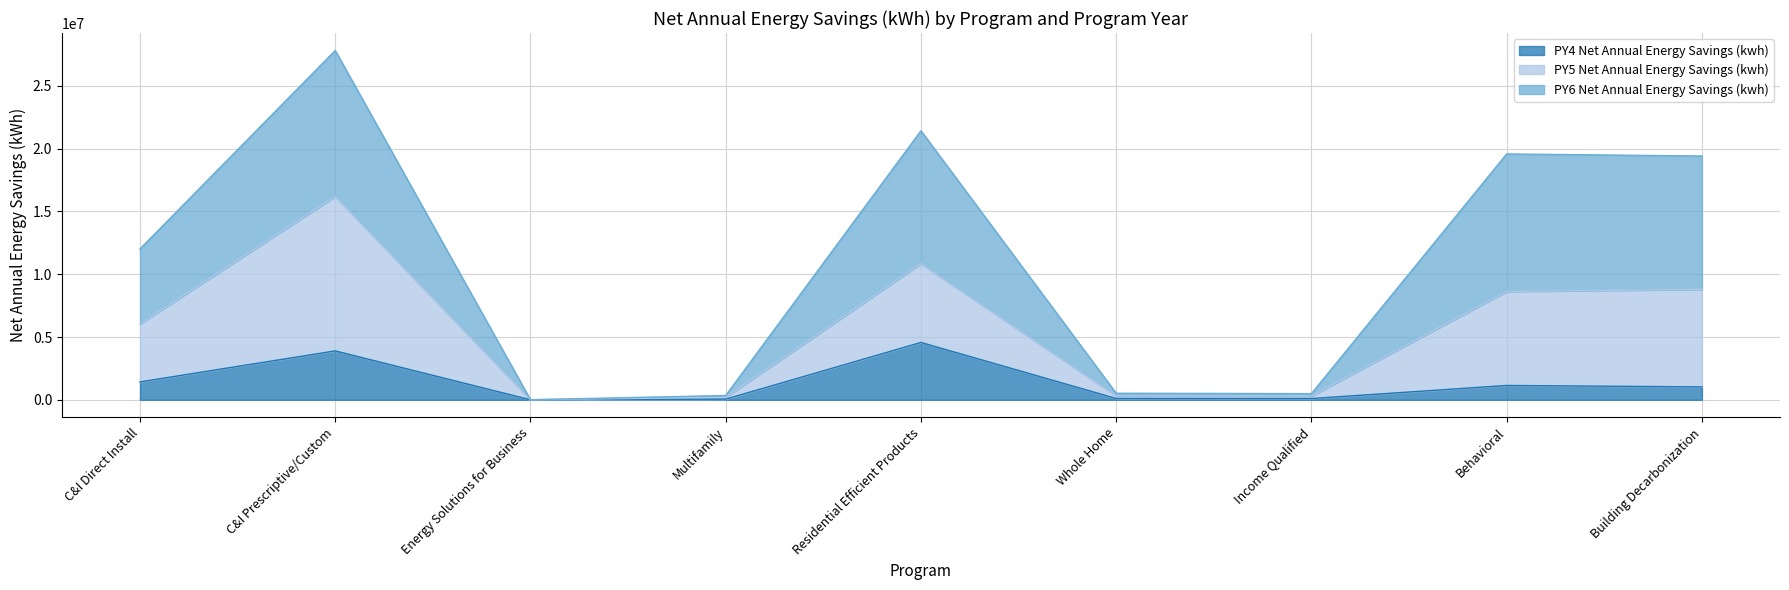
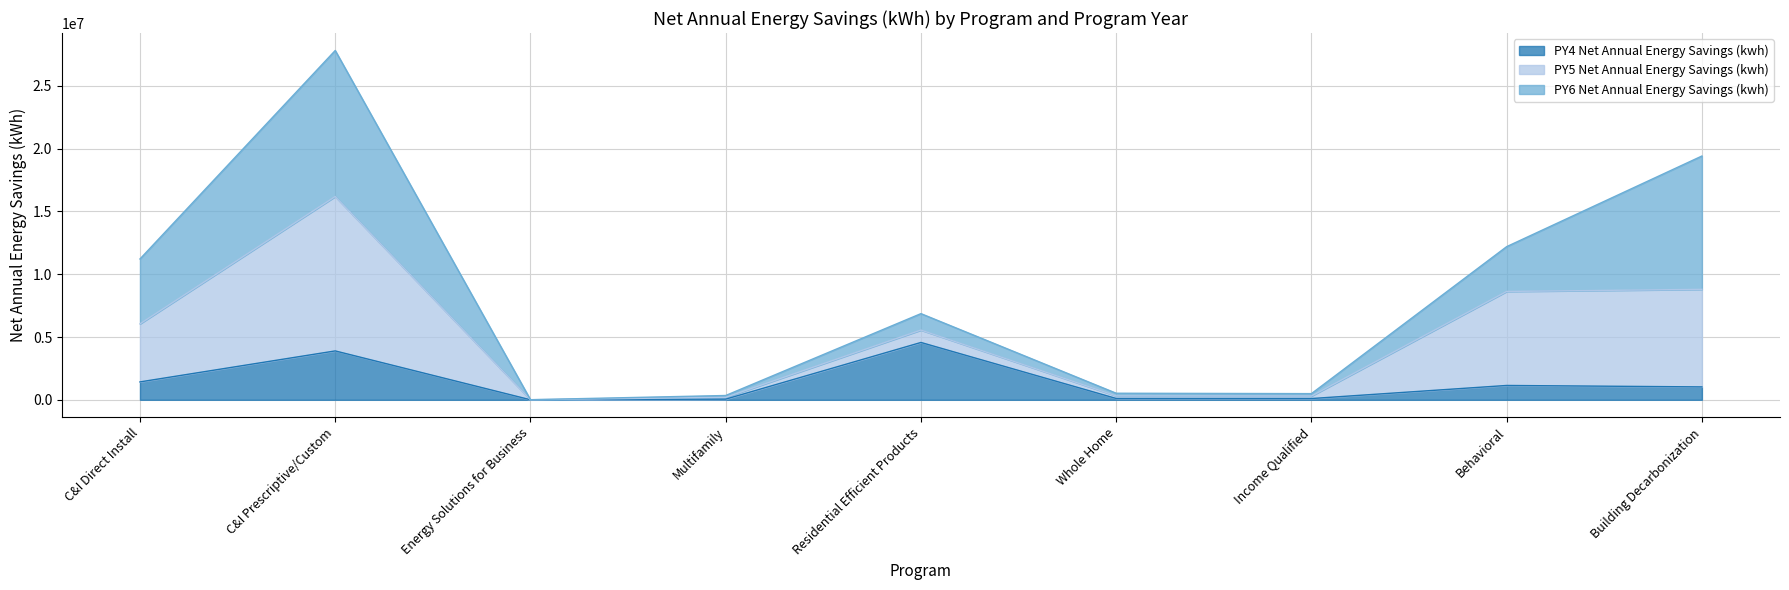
  {
    "PY4 Net Annual Energy Savings (kwh)": {
      "C&I Direct Install": 1400000,
      "C&I Prescriptive/Custom": 3900000,
      "Residential Efficient Products": 4600000,
      "Whole Home": 100000,
      "Behavioral": 1100000,
      "Building Decarbonization": 1000000
    },
    "PY5 Net Annual Energy Savings (kwh)": {
      "C&I Direct Install": 4600000,
      "C&I Prescriptive/Custom": 12300000,
-     "Residential Efficient Products": 6300000,
+     "Residential Efficient Products": 1000000,
      "Whole Home": 200000,
      "Behavioral": 7500000,
      "Building Decarbonization": 7800000
    },
    "PY6 Net Annual Energy Savings (kwh)": {
-     "C&I Direct Install": 6000000,
+     "C&I Direct Install": 5200000,
      "C&I Prescriptive/Custom": 11600000,
-     "Residential Efficient Products": 10600000,
+     "Residential Efficient Products": 1300000,
      "Whole Home": 200000,
-     "Behavioral": 11000000,
+     "Behavioral": 3600000,
      "Building Decarbonization": 10600000
    }
  }
